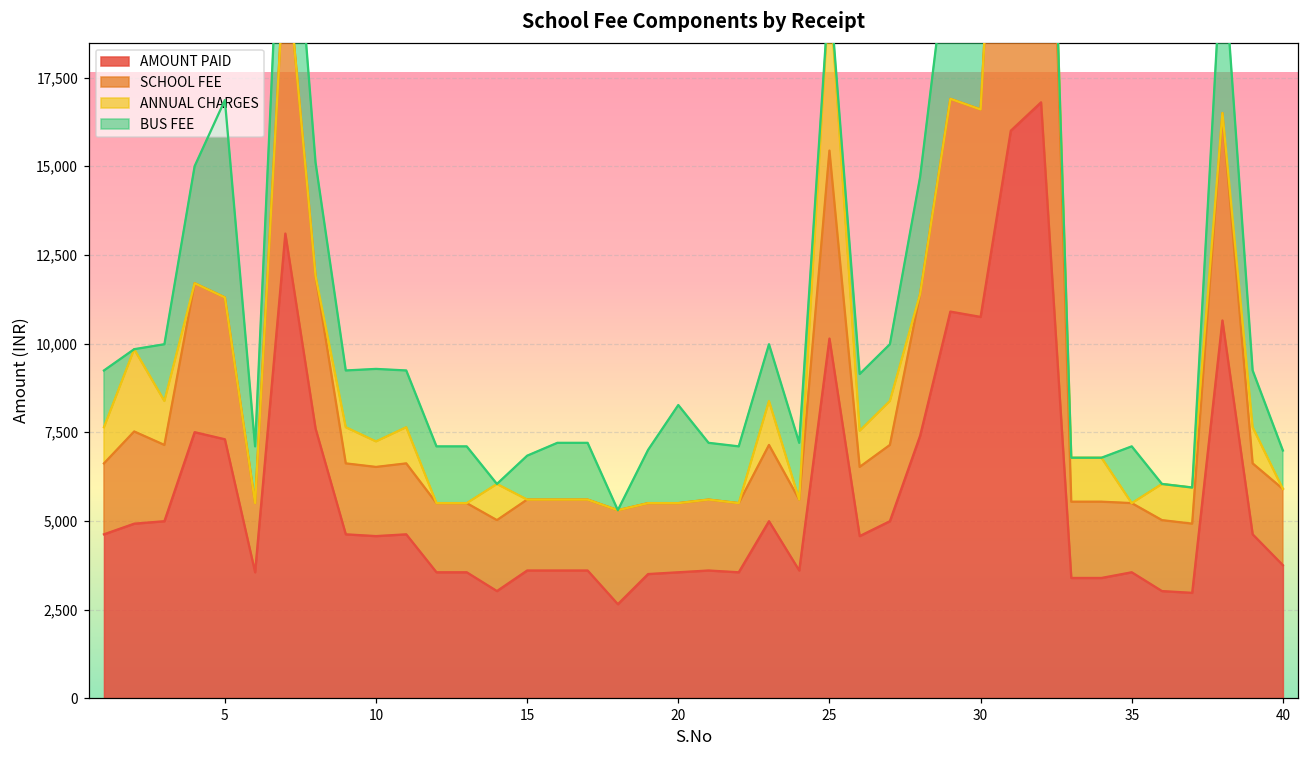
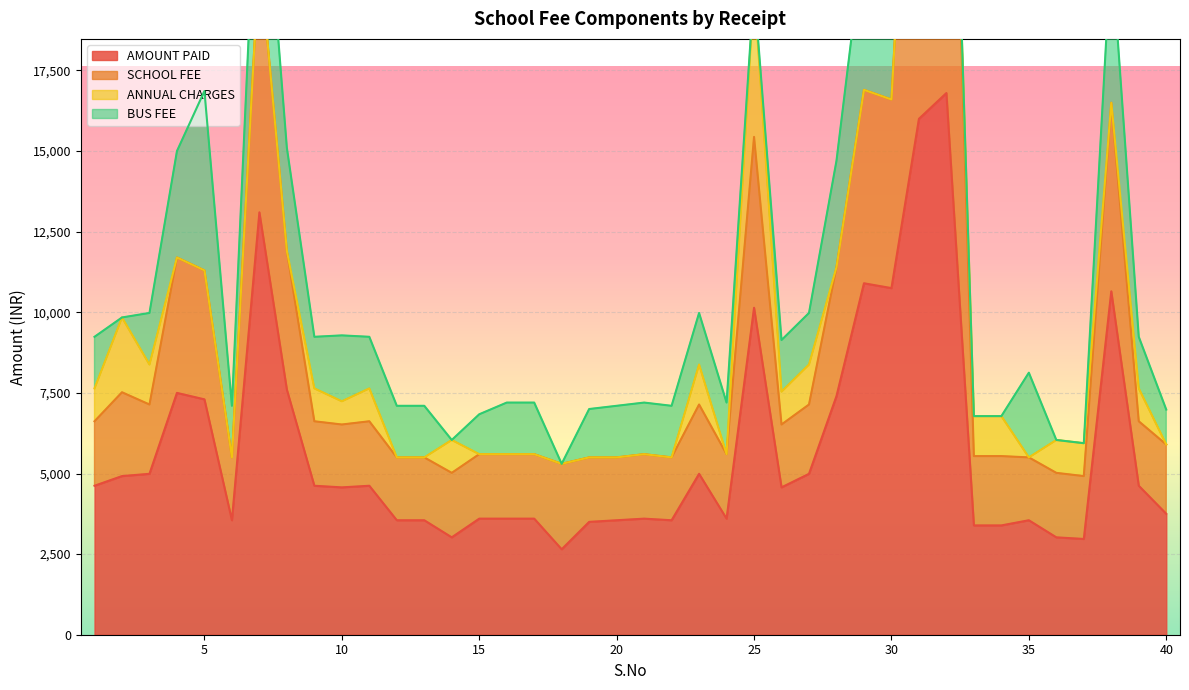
  {
    "ANNUAL CHARGES": {
      "10": "700"
    },
    "BUS FEE": {
      "10": "2,000",
      "15": "1,200",
-     "20": "2,800",
-     "35": "1,600",
+     "20": "1,600",
+     "35": "2,600",
      "40": "1,100"
    }
  }
